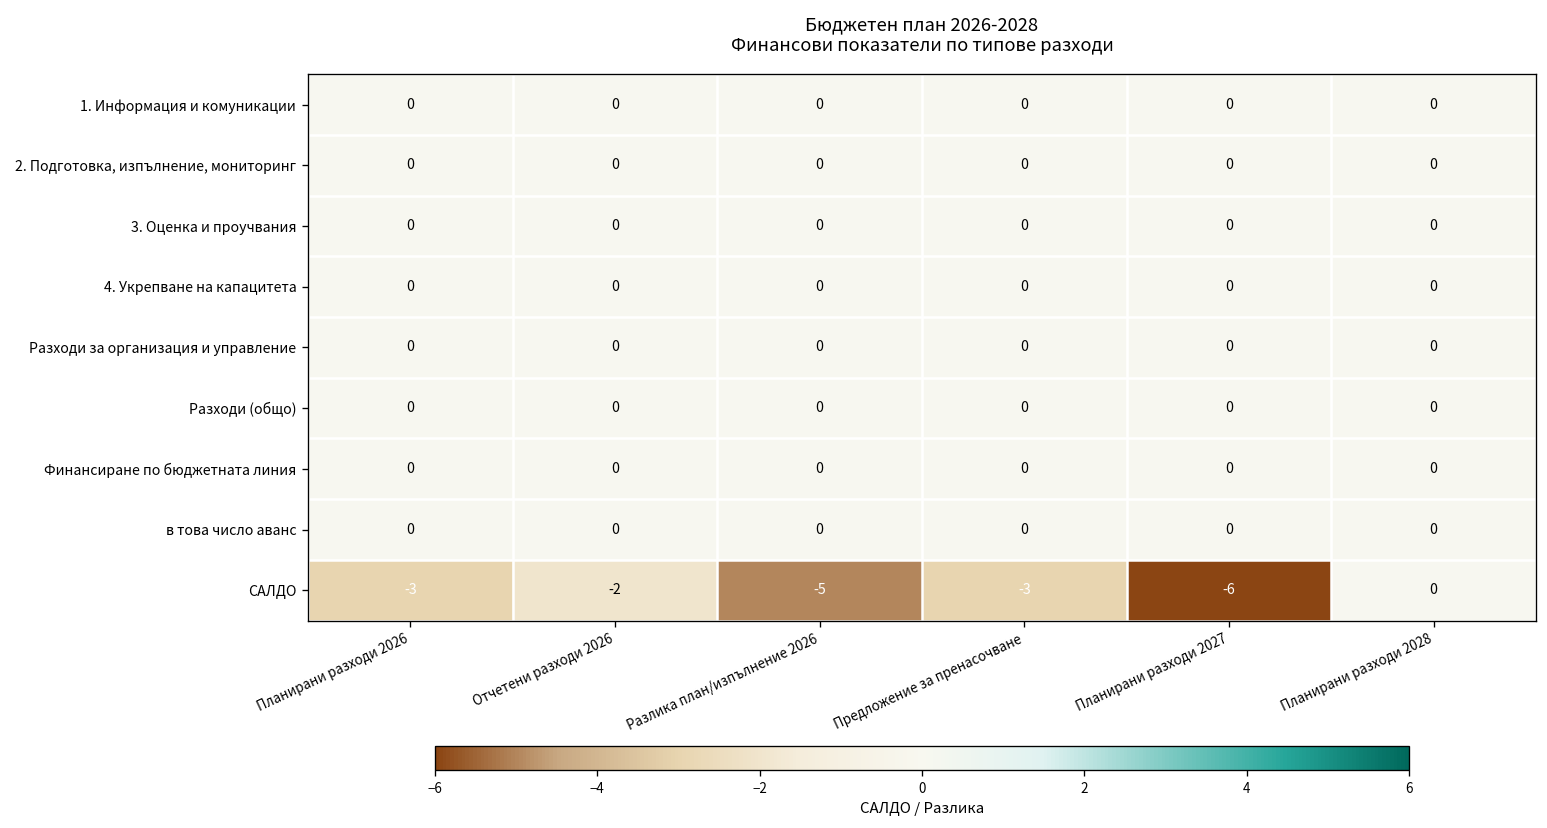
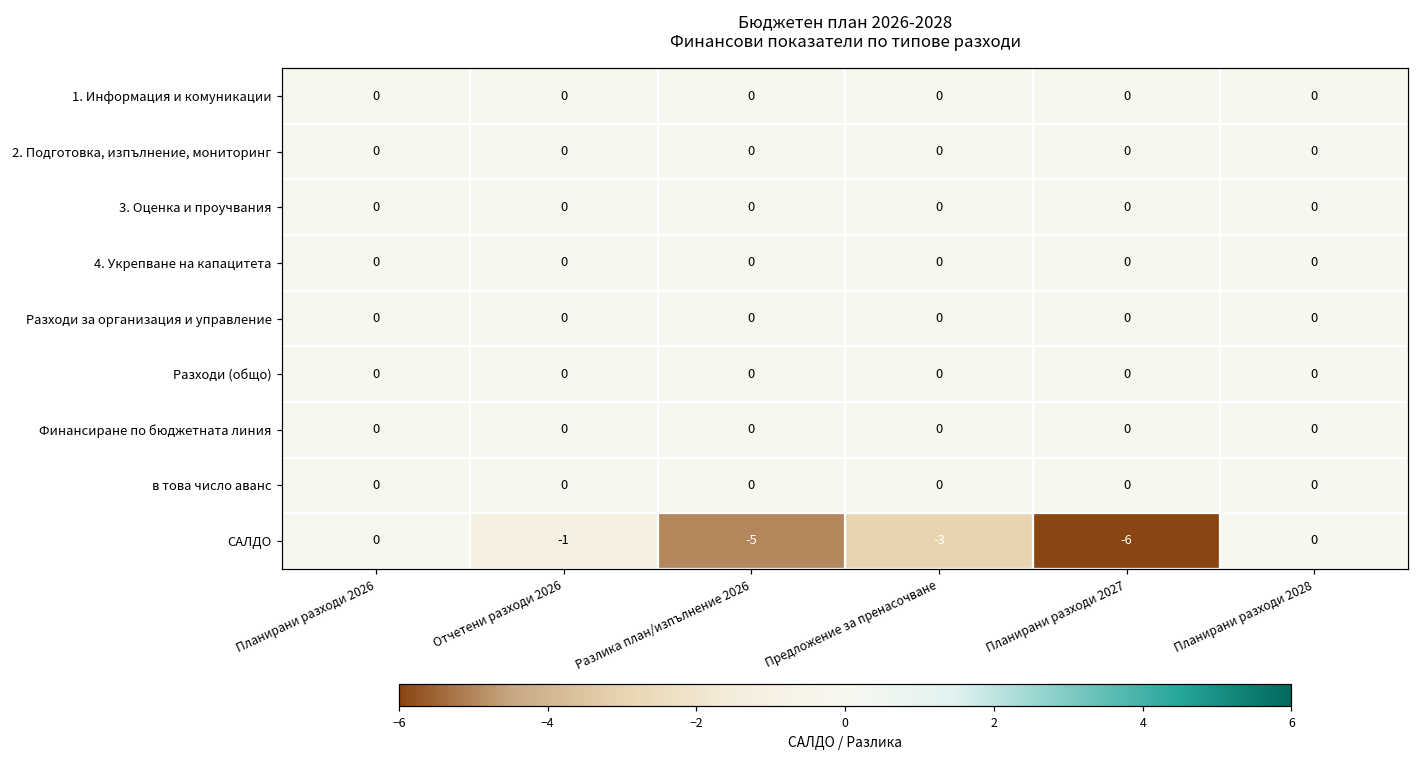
  {
    "1. Информация и комуникации": {
      "Планирани разходи 2026": 0,
      "Отчетени разходи 2026": 0,
      "Разлика план/изпълнение 2026": 0,
      "Предложение за пренасочване": 0,
      "Планирани разходи 2027": 0,
      "Планирани разходи 2028": 0
    },
    "2. Подготовка, изпълнение, мониторинг": {
      "Планирани разходи 2026": 0,
      "Отчетени разходи 2026": 0,
      "Разлика план/изпълнение 2026": 0,
      "Предложение за пренасочване": 0,
      "Планирани разходи 2027": 0,
      "Планирани разходи 2028": 0
    },
    "3. Оценка и проучвания": {
      "Планирани разходи 2026": 0,
      "Отчетени разходи 2026": 0,
      "Разлика план/изпълнение 2026": 0,
      "Предложение за пренасочване": 0,
      "Планирани разходи 2027": 0,
      "Планирани разходи 2028": 0
    },
    "4. Укрепване на капацитета": {
      "Планирани разходи 2026": 0,
      "Отчетени разходи 2026": 0,
      "Разлика план/изпълнение 2026": 0,
      "Предложение за пренасочване": 0,
      "Планирани разходи 2027": 0,
      "Планирани разходи 2028": 0
    },
    "Разходи за организация и управление": {
      "Планирани разходи 2026": 0,
      "Отчетени разходи 2026": 0,
      "Разлика план/изпълнение 2026": 0,
      "Предложение за пренасочване": 0,
      "Планирани разходи 2027": 0,
      "Планирани разходи 2028": 0
    },
    "Разходи (общо)": {
      "Планирани разходи 2026": 0,
      "Отчетени разходи 2026": 0,
      "Разлика план/изпълнение 2026": 0,
      "Предложение за пренасочване": 0,
      "Планирани разходи 2027": 0,
      "Планирани разходи 2028": 0
    },
    "Финансиране по бюджетната линия": {
      "Планирани разходи 2026": 0,
      "Отчетени разходи 2026": 0,
      "Разлика план/изпълнение 2026": 0,
      "Предложение за пренасочване": 0,
      "Планирани разходи 2027": 0,
      "Планирани разходи 2028": 0
    },
    "в това число аванс": {
      "Планирани разходи 2026": 0,
      "Отчетени разходи 2026": 0,
      "Разлика план/изпълнение 2026": 0,
      "Предложение за пренасочване": 0,
      "Планирани разходи 2027": 0,
      "Планирани разходи 2028": 0
    },
    "САЛДО": {
-     "Планирани разходи 2026": -3,
-     "Отчетени разходи 2026": -2,
+     "Планирани разходи 2026": 0,
+     "Отчетени разходи 2026": -1,
      "Разлика план/изпълнение 2026": -5,
      "Предложение за пренасочване": -3,
      "Планирани разходи 2027": -6,
      "Планирани разходи 2028": 0
    }
  }
